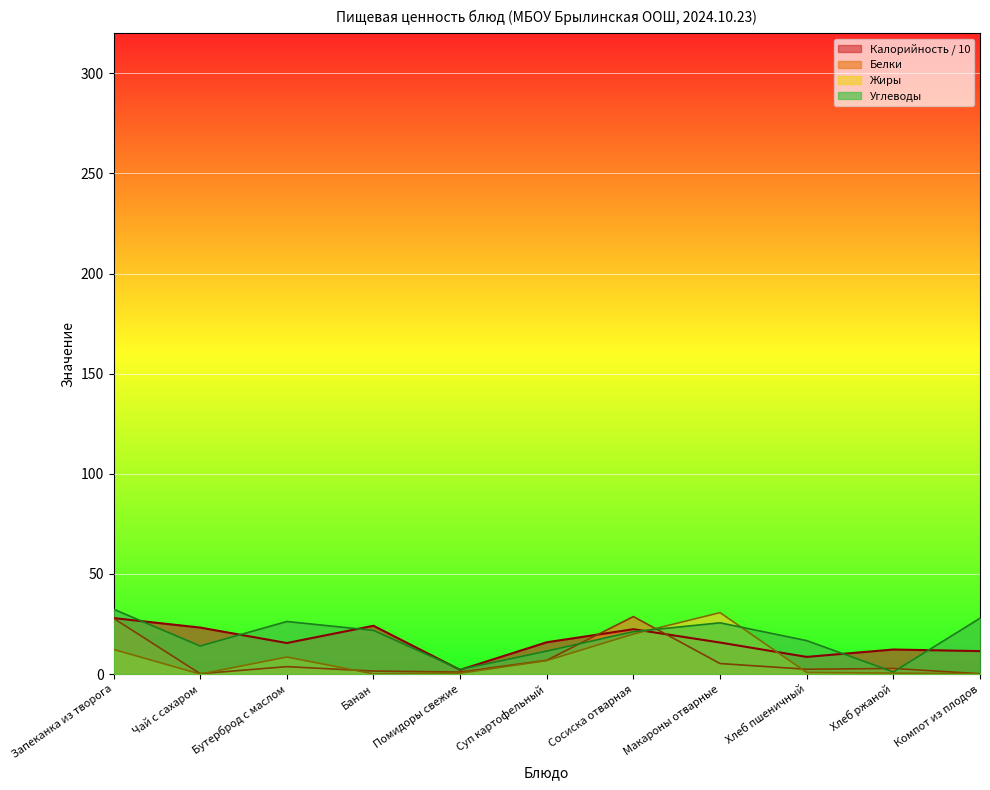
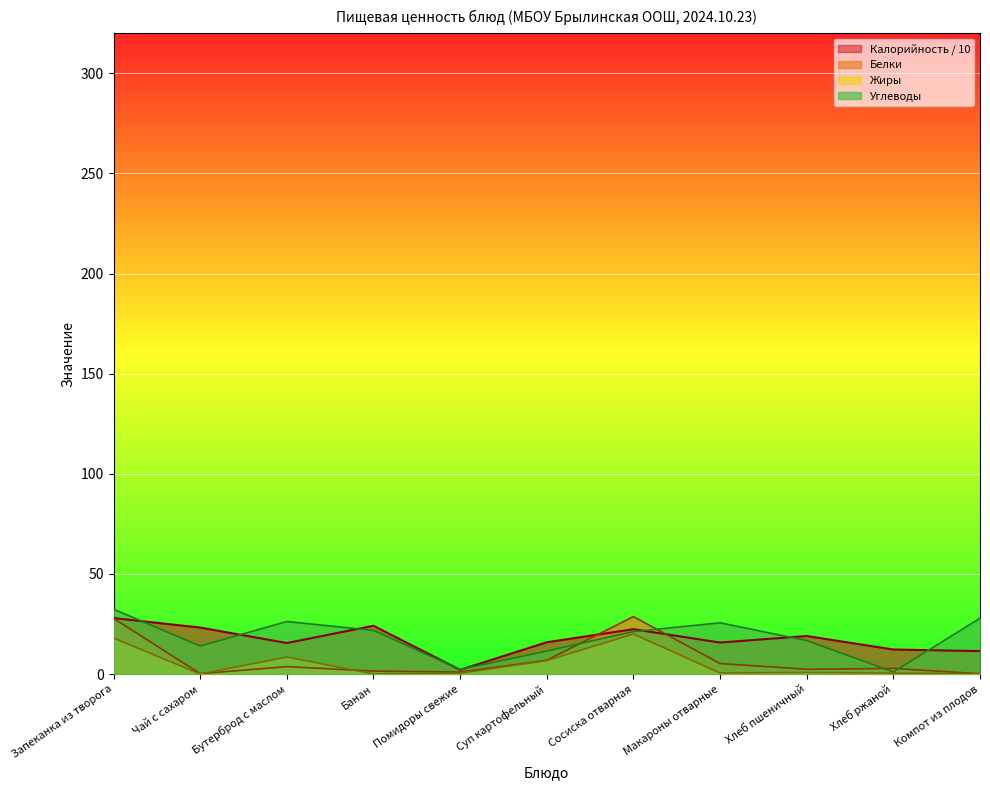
  {
    "Калорийность / 10": {
      "Чай с сахаром": 23,
      "Бутерброд с маслом": 16,
      "Банан": 24,
      "Суп картофельный": 16,
      "Макароны отварные": 16,
-     "Хлеб пшеничный": 9,
+     "Хлеб пшеничный": 19,
      "Хлеб ржаной": 12,
      "Компот из плодов": 11
    },
    "Белки": {
      "Бутерброд с маслом": 4,
      "Банан": 2,
      "Сосиска отварная": 29,
      "Макароны отварные": 5,
      "Хлеб пшеничный": 2,
      "Хлеб ржаной": 3
    },
    "Жиры": {
-     "Запеканка из творога": 12,
+     "Запеканка из творога": 18,
      "Бутерброд с маслом": 9,
      "Банан": 0,
-     "Макароны отварные": 31,
+     "Макароны отварные": 1,
      "Хлеб пшеничный": 1
    },
    "Углеводы": {
      "Запеканка из творога": 32,
      "Чай с сахаром": 14,
      "Бутерброд с маслом": 26,
      "Банан": 22,
      "Суп картофельный": 11,
      "Макароны отварные": 26,
      "Хлеб пшеничный": 17,
      "Компот из плодов": 28
    }
  }
